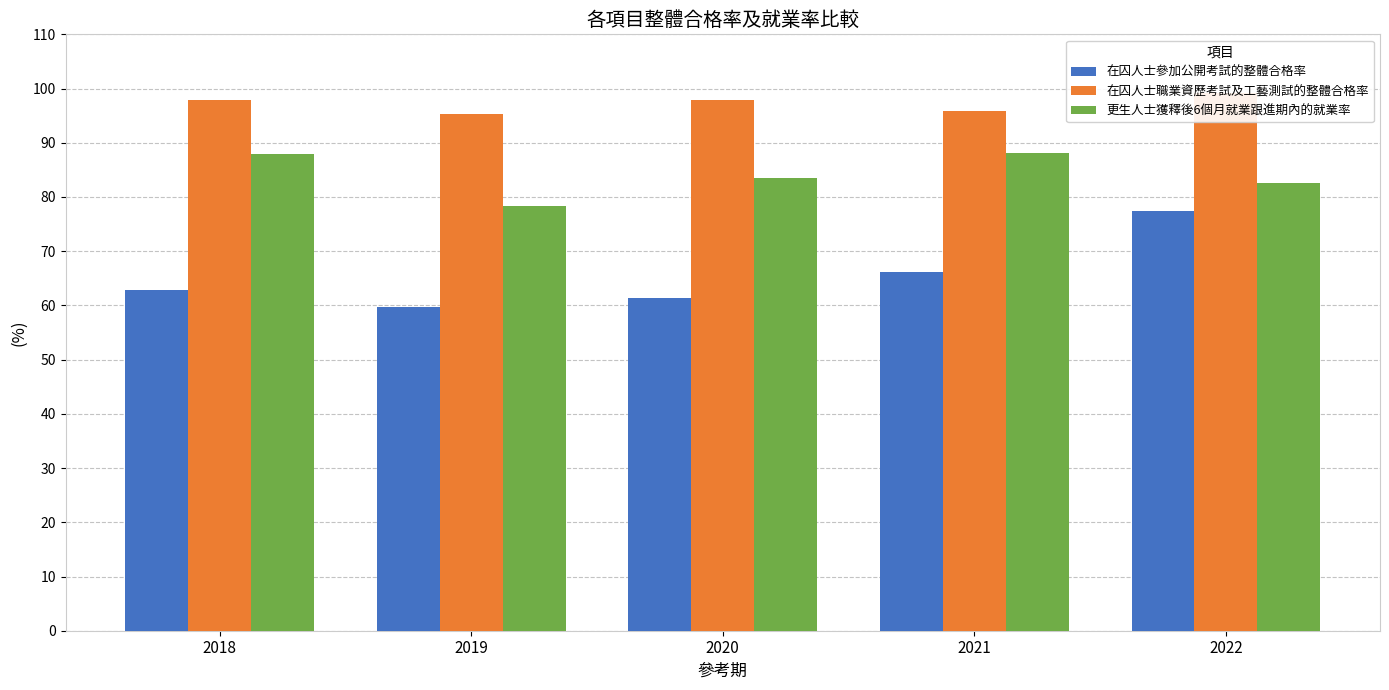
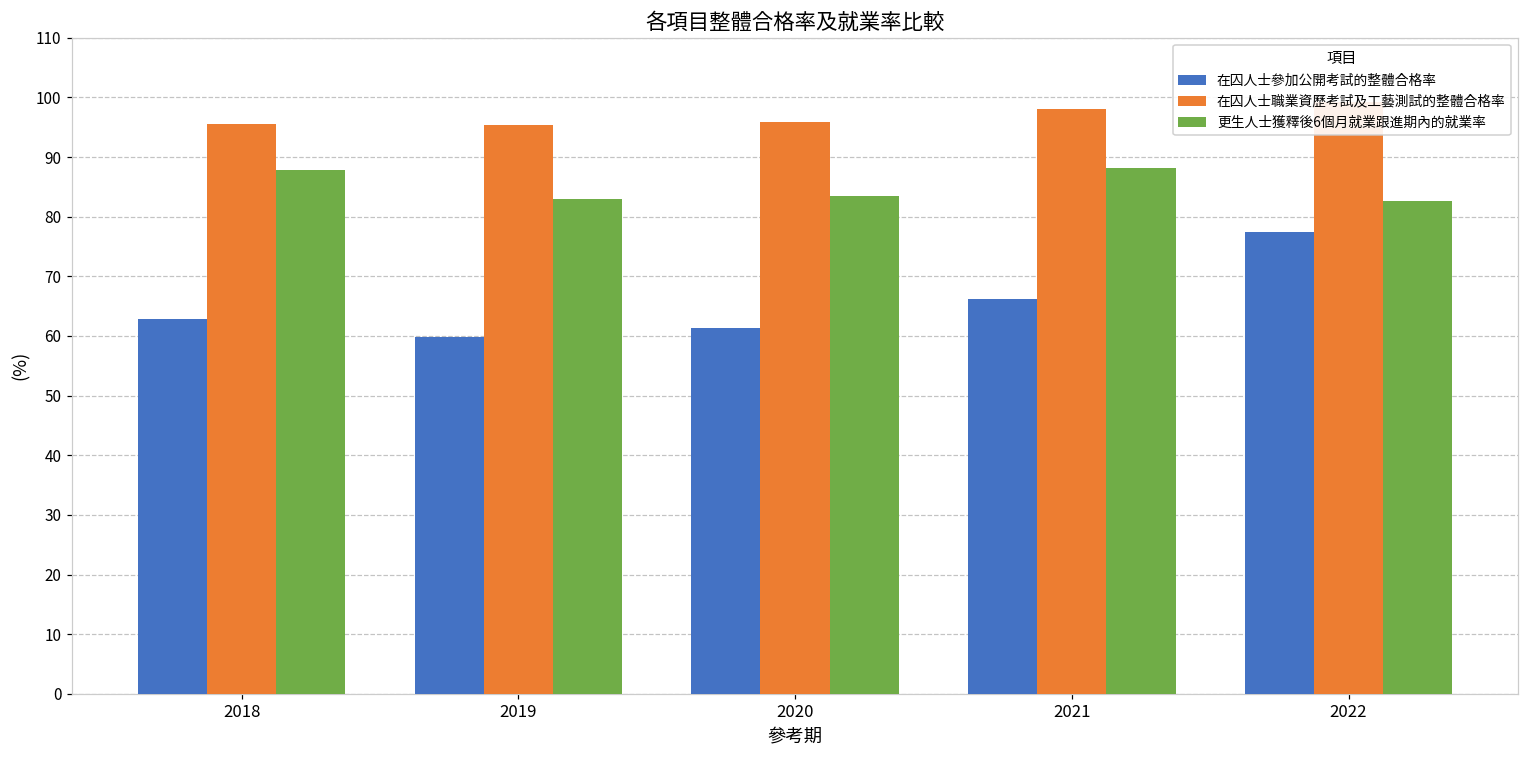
  {
    "在囚人士參加公開考試的整體合格率": {
      "2018": 63,
      "2019": 60,
      "2020": 61,
      "2021": 66,
      "2022": 77
    },
    "在囚人士職業資歷考試及工藝測試的整體合格率": {
-     "2018": 98,
+     "2018": 96,
      "2019": 95,
-     "2020": 98,
-     "2021": 96
+     "2020": 96,
+     "2021": 98
    },
    "更生人士獲釋後6個月就業跟進期內的就業率": {
      "2018": 88,
-     "2019": 78,
+     "2019": 83,
      "2020": 84,
      "2021": 88,
      "2022": 83
    }
  }
